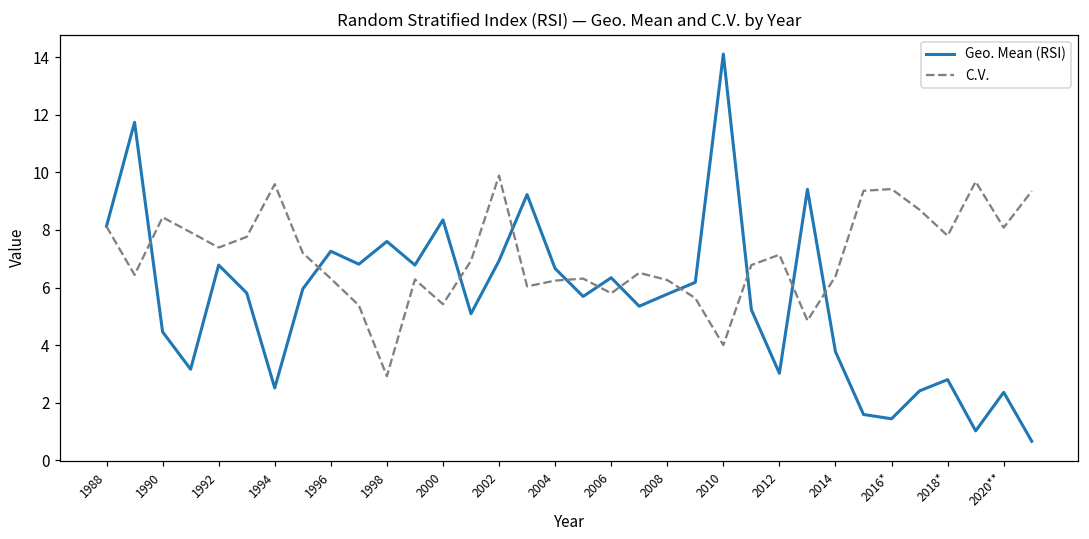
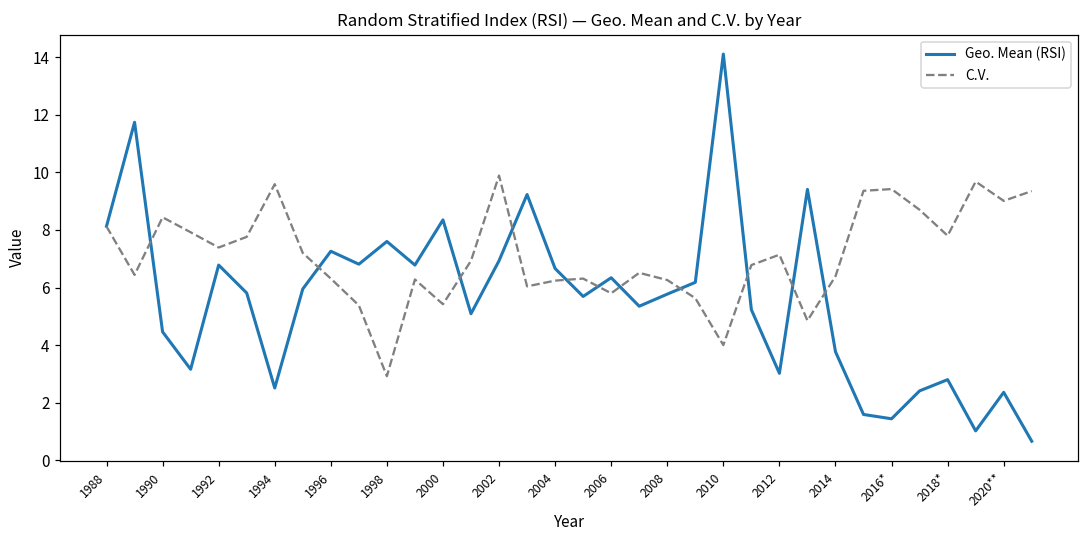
  {
    "Geo. Mean (RSI)": {
      "1990": 4.5,
      "1992": 6.8,
      "1994": 2.5,
      "1996": 7.3,
      "1998": 7.6,
      "2000": 8.4,
      "2002": 6.9,
      "2004": 6.7,
      "2006": 6.3,
      "2008": 5.8,
      "2010": 14.1,
      "2012": 3.0,
      "2014": 3.8,
      "2016*": 1.4,
      "2018*": 2.8,
      "2020**": 2.4
    },
    "C.V.": {
      "1990": 8.4,
      "1992": 7.4,
      "1994": 9.6,
      "1996": 6.3,
      "1998": 2.9,
      "2000": 5.4,
      "2002": 9.9,
      "2004": 6.2,
      "2006": 5.8,
      "2008": 6.3,
      "2010": 4.0,
      "2012": 7.1,
      "2014": 6.4,
      "2016*": 9.4,
      "2018*": 7.8,
-     "2020**": 8.1
+     "2020**": 9.0
    }
  }
